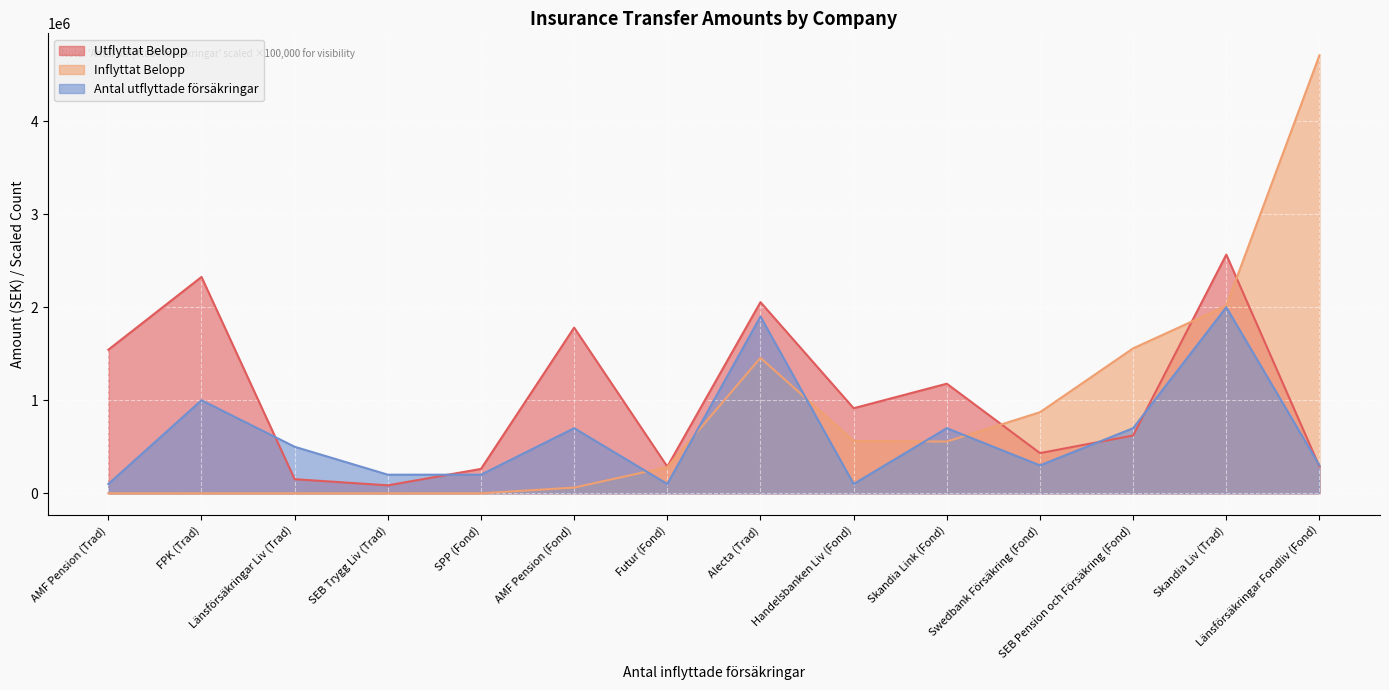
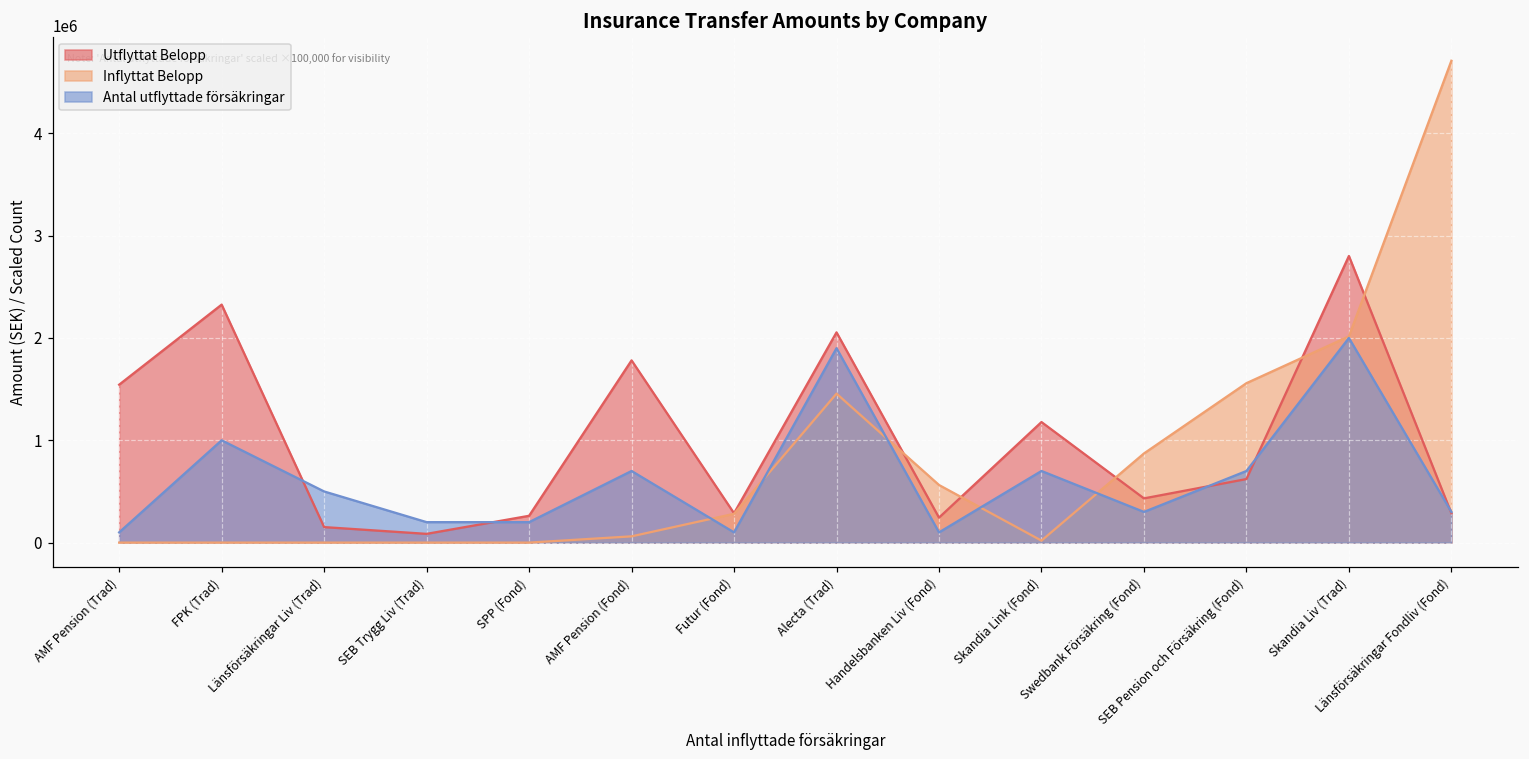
  {
    "Utflyttat Belopp": {
      "AMF Pension (Trad)": 1500000,
      "FPK (Trad)": 2300000,
      "Länsförsäkringar Liv (Trad)": 200000,
      "SEB Trygg Liv (Trad)": 100000,
      "SPP (Fond)": 300000,
      "AMF Pension (Fond)": 1800000,
      "Alecta (Trad)": 2100000,
-     "Handelsbanken Liv (Fond)": 900000,
+     "Handelsbanken Liv (Fond)": 200000,
      "Skandia Link (Fond)": 1200000,
      "Swedbank Försäkring (Fond)": 400000,
      "SEB Pension och Försäkring (Fond)": 600000,
-     "Skandia Liv (Trad)": 2600000
+     "Skandia Liv (Trad)": 2800000
    },
    "Inflyttat Belopp": {
      "AMF Pension (Trad)": 0,
      "FPK (Trad)": 0,
      "Länsförsäkringar Liv (Trad)": 0,
      "SEB Trygg Liv (Trad)": 0,
      "SPP (Fond)": 0,
      "AMF Pension (Fond)": 100000,
      "Alecta (Trad)": 1500000,
      "Handelsbanken Liv (Fond)": 600000,
-     "Skandia Link (Fond)": 600000,
+     "Skandia Link (Fond)": 0,
      "Swedbank Försäkring (Fond)": 900000,
      "SEB Pension och Försäkring (Fond)": 1600000,
      "Länsförsäkringar Fondliv (Fond)": 4700000
    },
    "Antal utflyttade försäkringar": {
      "AMF Pension (Trad)": 100000,
      "FPK (Trad)": 1000000,
      "Länsförsäkringar Liv (Trad)": 500000,
      "SEB Trygg Liv (Trad)": 200000,
      "SPP (Fond)": 200000,
      "AMF Pension (Fond)": 700000,
      "Futur (Fond)": 100000,
      "Alecta (Trad)": 1900000,
      "Handelsbanken Liv (Fond)": 100000,
      "Skandia Link (Fond)": 700000,
      "Swedbank Försäkring (Fond)": 300000,
      "SEB Pension och Försäkring (Fond)": 700000
    }
  }
